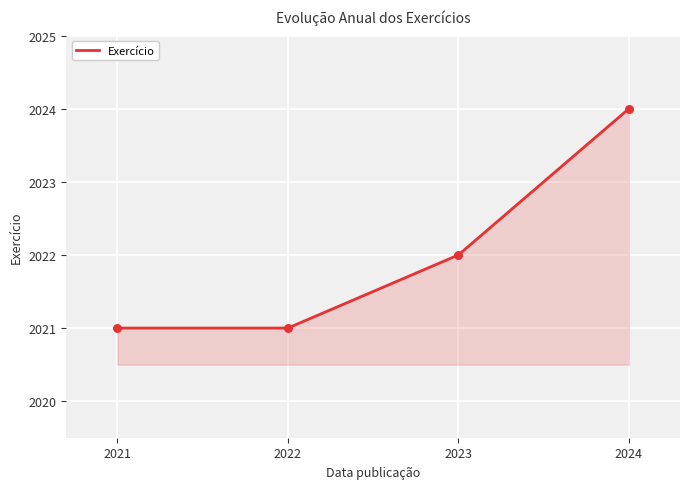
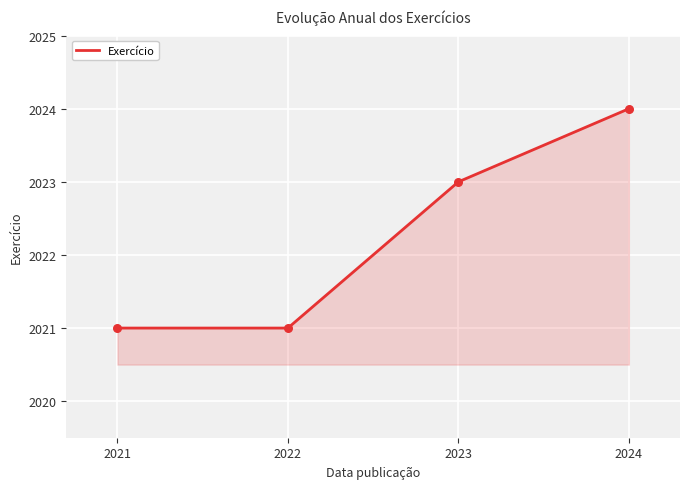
  {
    "2021": 2021,
    "2022": 2021,
-   "2023": 2022,
+   "2023": 2023,
    "2024": 2024
  }
